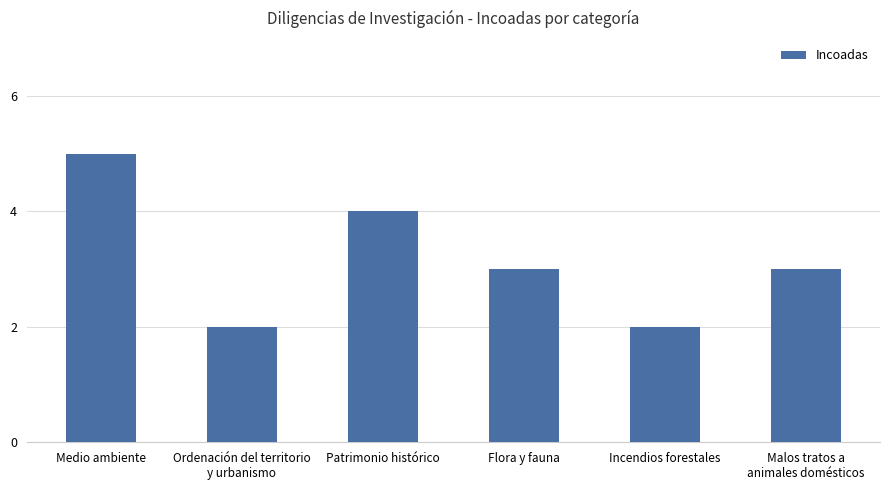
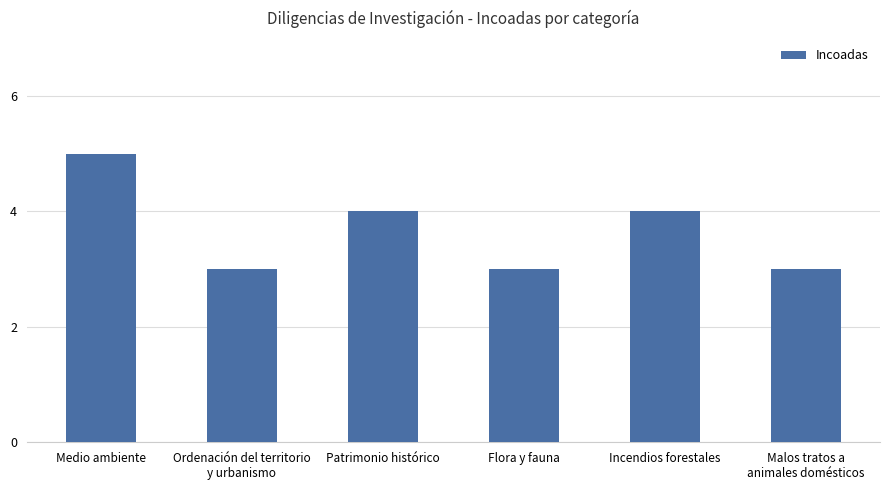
  {
    "Medio ambiente": 5,
-   "Ordenación del territorio y urbanismo": 2,
+   "Ordenación del territorio y urbanismo": 3,
    "Patrimonio histórico": 4,
    "Flora y fauna": 3,
-   "Incendios forestales": 2,
+   "Incendios forestales": 4,
    "Malos tratos a animales domésticos": 3
  }
